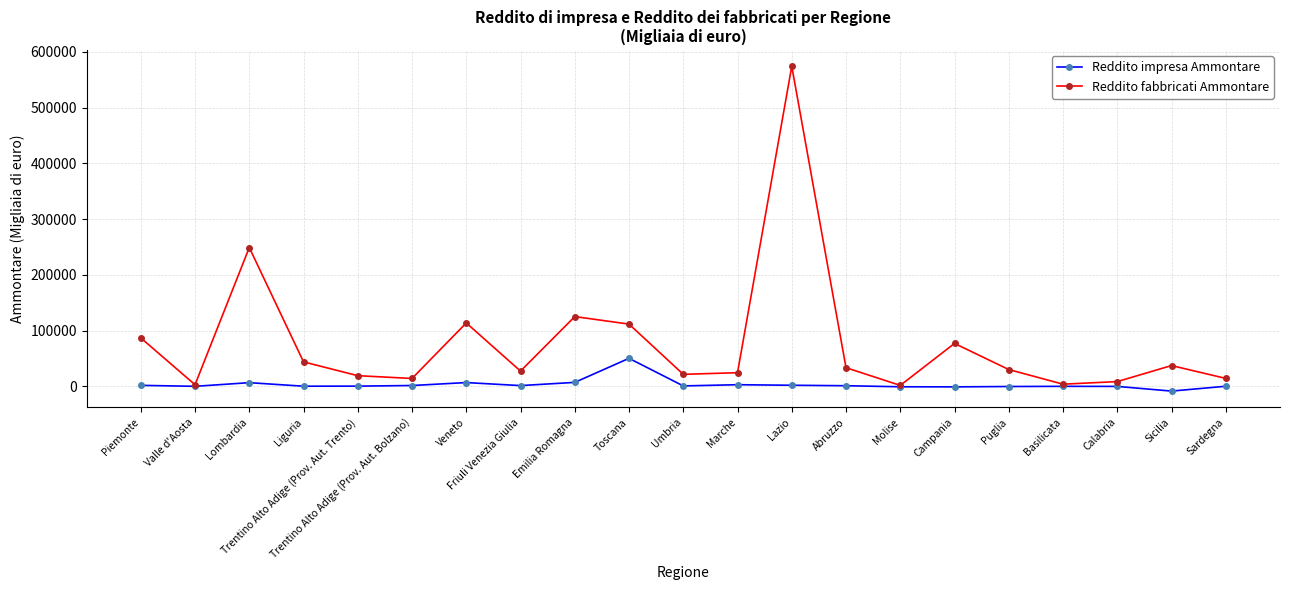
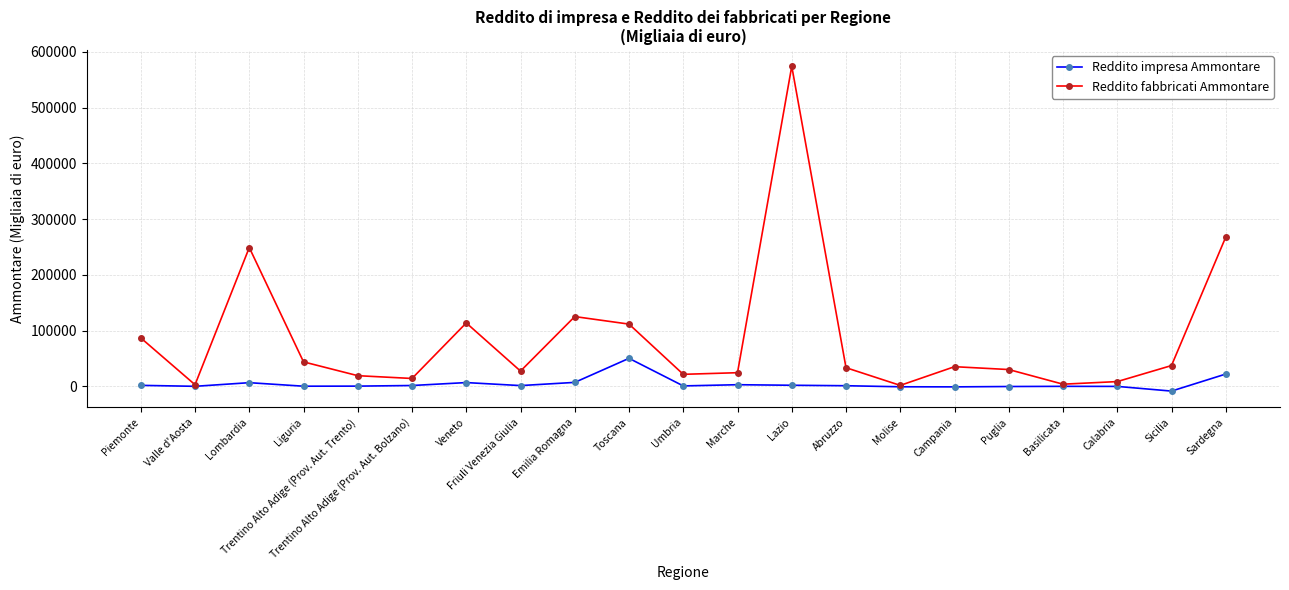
  {
    "Reddito impresa Ammontare": {
      "Piemonte": 0,
      "Lombardia": 10000,
      "Liguria": 0,
      "Trentino Alto Adige (Prov. Aut. Trento)": 0,
      "Trentino Alto Adige (Prov. Aut. Bolzano)": 0,
      "Veneto": 10000,
      "Friuli Venezia Giulia": 0,
      "Emilia Romagna": 10000,
      "Toscana": 50000,
      "Umbria": 0,
      "Marche": 0,
      "Lazio": 0,
      "Abruzzo": 0,
      "Campania": 0,
      "Puglia": 0,
      "Calabria": 0,
      "Sicilia": -10000,
-     "Sardegna": 0
+     "Sardegna": 20000
    },
    "Reddito fabbricati Ammontare": {
      "Piemonte": 90000,
      "Lombardia": 250000,
      "Liguria": 40000,
      "Trentino Alto Adige (Prov. Aut. Trento)": 20000,
      "Trentino Alto Adige (Prov. Aut. Bolzano)": 10000,
      "Veneto": 110000,
      "Friuli Venezia Giulia": 30000,
      "Emilia Romagna": 130000,
      "Toscana": 110000,
      "Umbria": 20000,
      "Marche": 20000,
      "Lazio": 570000,
      "Abruzzo": 30000,
-     "Campania": 80000,
+     "Campania": 40000,
      "Puglia": 30000,
      "Calabria": 10000,
      "Sicilia": 40000,
-     "Sardegna": 10000
+     "Sardegna": 270000
    }
  }
